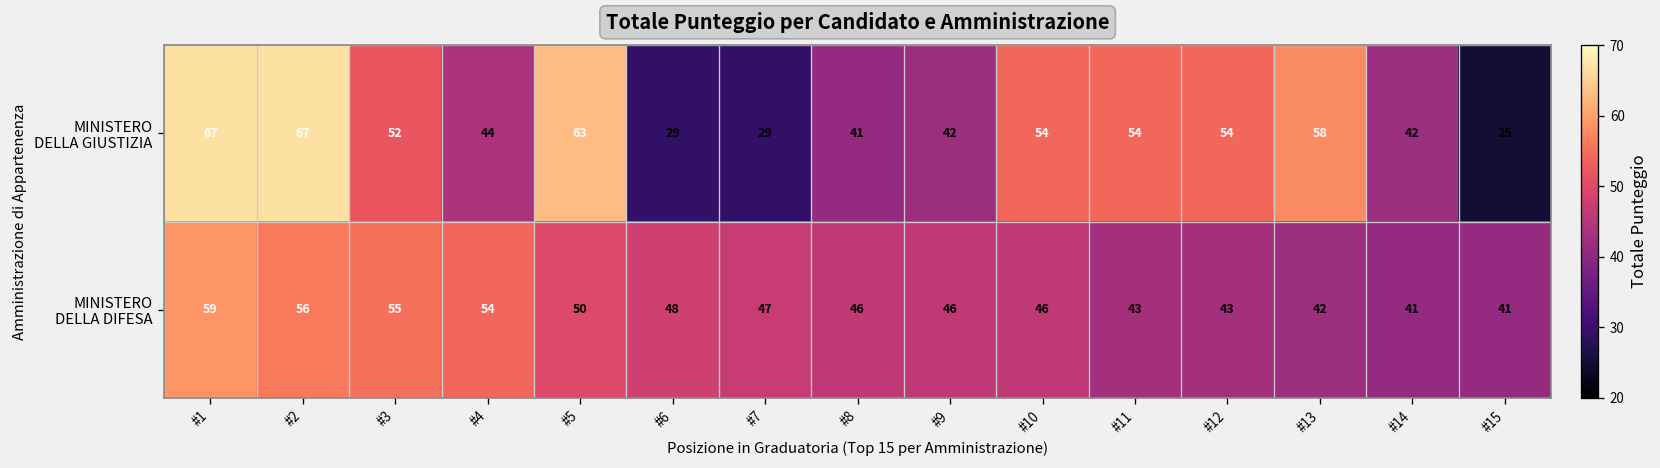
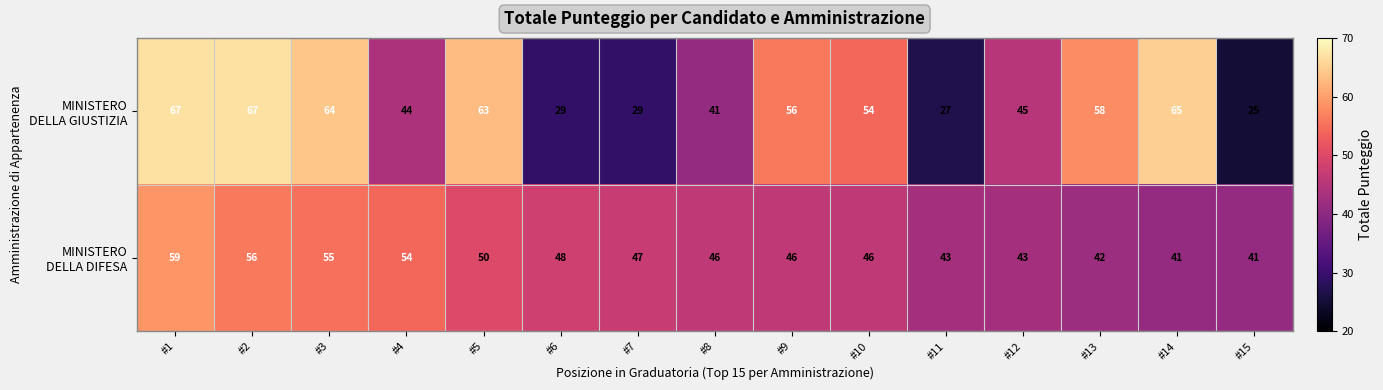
  {
    "MINISTERO DELLA GIUSTIZIA": {
      "#1": 67,
      "#2": 67,
-     "#3": 52,
+     "#3": 64,
      "#4": 44,
      "#5": 63,
      "#6": 29,
      "#7": 29,
      "#8": 41,
-     "#9": 42,
+     "#9": 56,
      "#10": 54,
-     "#11": 54,
-     "#12": 54,
+     "#11": 27,
+     "#12": 45,
      "#13": 58,
-     "#14": 42,
+     "#14": 65,
      "#15": 25
    },
    "MINISTERO DELLA DIFESA": {
      "#1": 59,
      "#2": 56,
      "#3": 55,
      "#4": 54,
      "#5": 50,
      "#6": 48,
      "#7": 47,
      "#8": 46,
      "#9": 46,
      "#10": 46,
      "#11": 43,
      "#12": 43,
      "#13": 42,
      "#14": 41,
      "#15": 41
    }
  }
